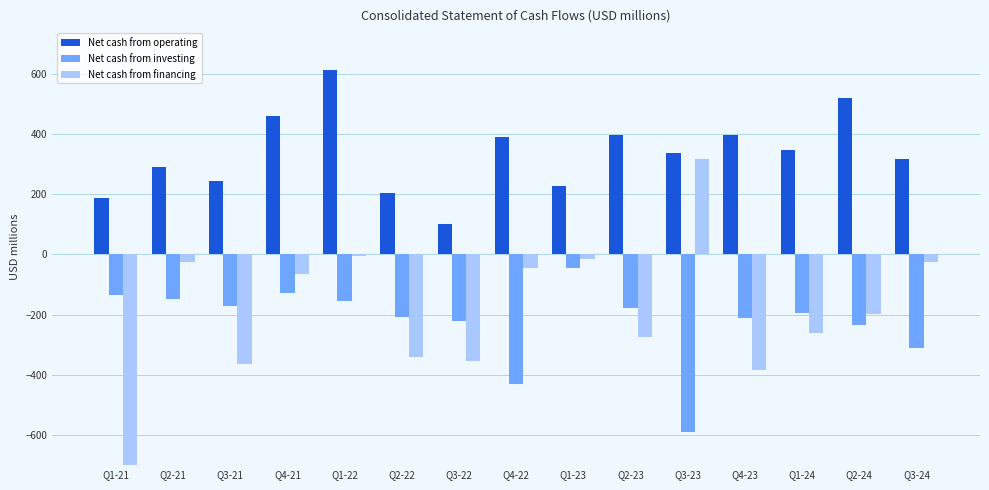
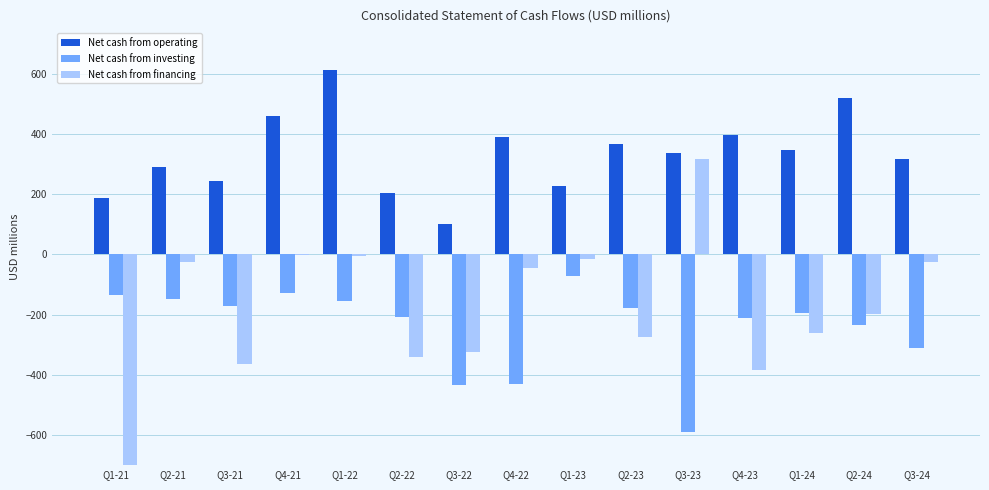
  {
    "Net cash from operating": {
      "Q1-21": 190,
      "Q2-21": 290,
      "Q3-21": 240,
      "Q4-21": 460,
      "Q1-22": 610,
      "Q2-22": 210,
      "Q3-22": 100,
      "Q4-22": 390,
      "Q1-23": 230,
-     "Q2-23": 400,
+     "Q2-23": 370,
      "Q3-23": 340,
      "Q4-23": 400,
      "Q1-24": 350,
      "Q2-24": 520,
      "Q3-24": 320
    },
    "Net cash from investing": {
      "Q1-21": -140,
      "Q2-21": -150,
      "Q3-21": -170,
      "Q4-21": -130,
      "Q1-22": -160,
      "Q2-22": -210,
-     "Q3-22": -220,
+     "Q3-22": -440,
      "Q4-22": -430,
-     "Q1-23": -50,
+     "Q1-23": -70,
      "Q2-23": -180,
      "Q3-23": -590,
      "Q4-23": -210,
      "Q1-24": -190,
      "Q2-24": -240,
      "Q3-24": -310
    },
    "Net cash from financing": {
      "Q1-21": -700,
      "Q2-21": -30,
      "Q3-21": -370,
-     "Q4-21": -70,
+     "Q4-21": 0,
      "Q2-22": -340,
-     "Q3-22": -350,
+     "Q3-22": -330,
      "Q4-22": -50,
      "Q1-23": -20,
      "Q2-23": -270,
      "Q3-23": 320,
      "Q4-23": -380,
      "Q1-24": -260,
      "Q2-24": -200,
      "Q3-24": -30
    }
  }
